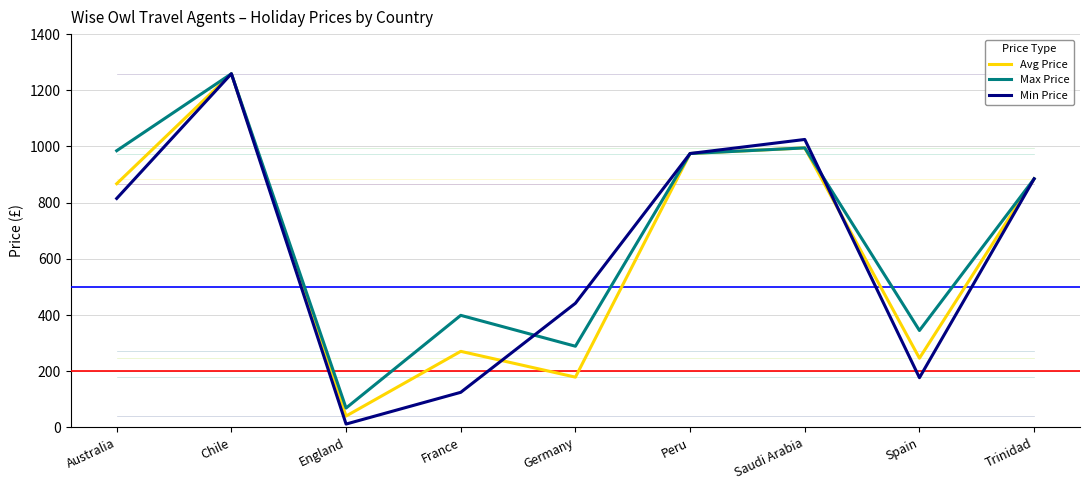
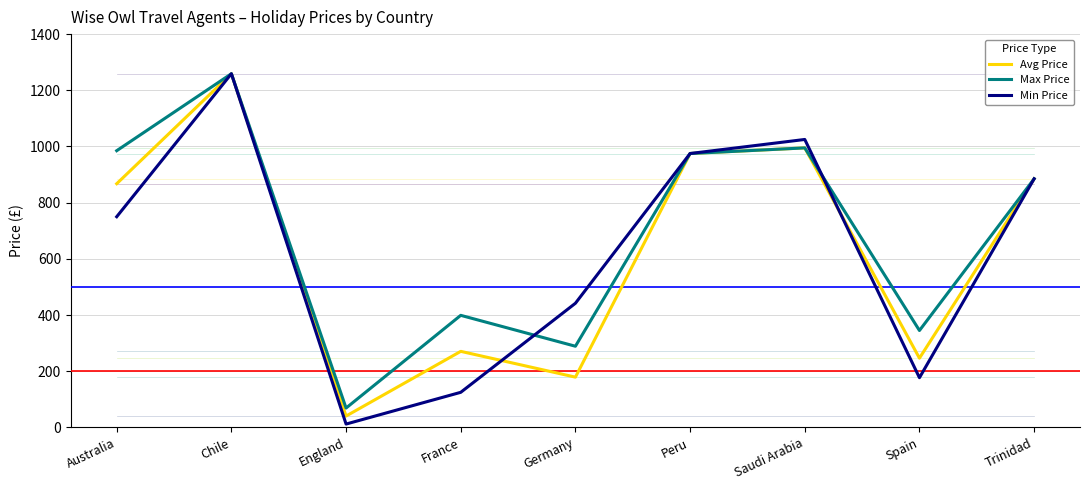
  {
    "Min Price": {
-     "Australia": 820,
+     "Australia": 750,
      "England": 10,
      "France": 130,
      "Germany": 440,
      "Saudi Arabia": 1030
    }
  }
